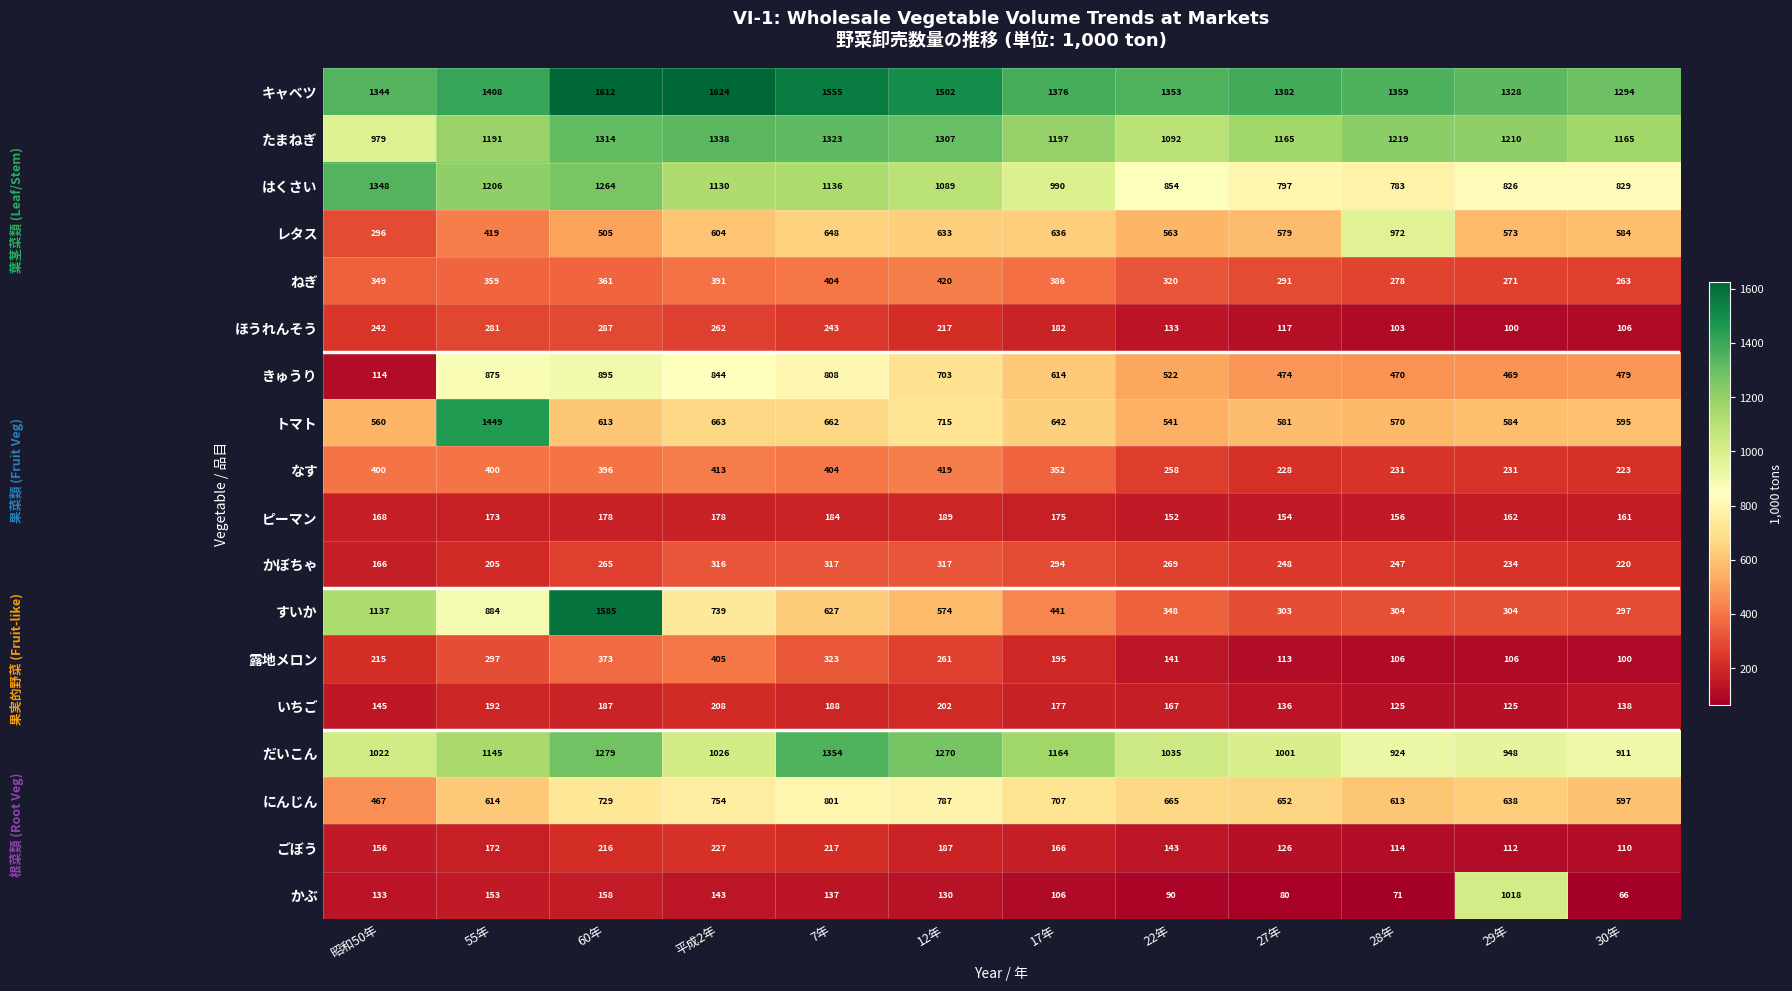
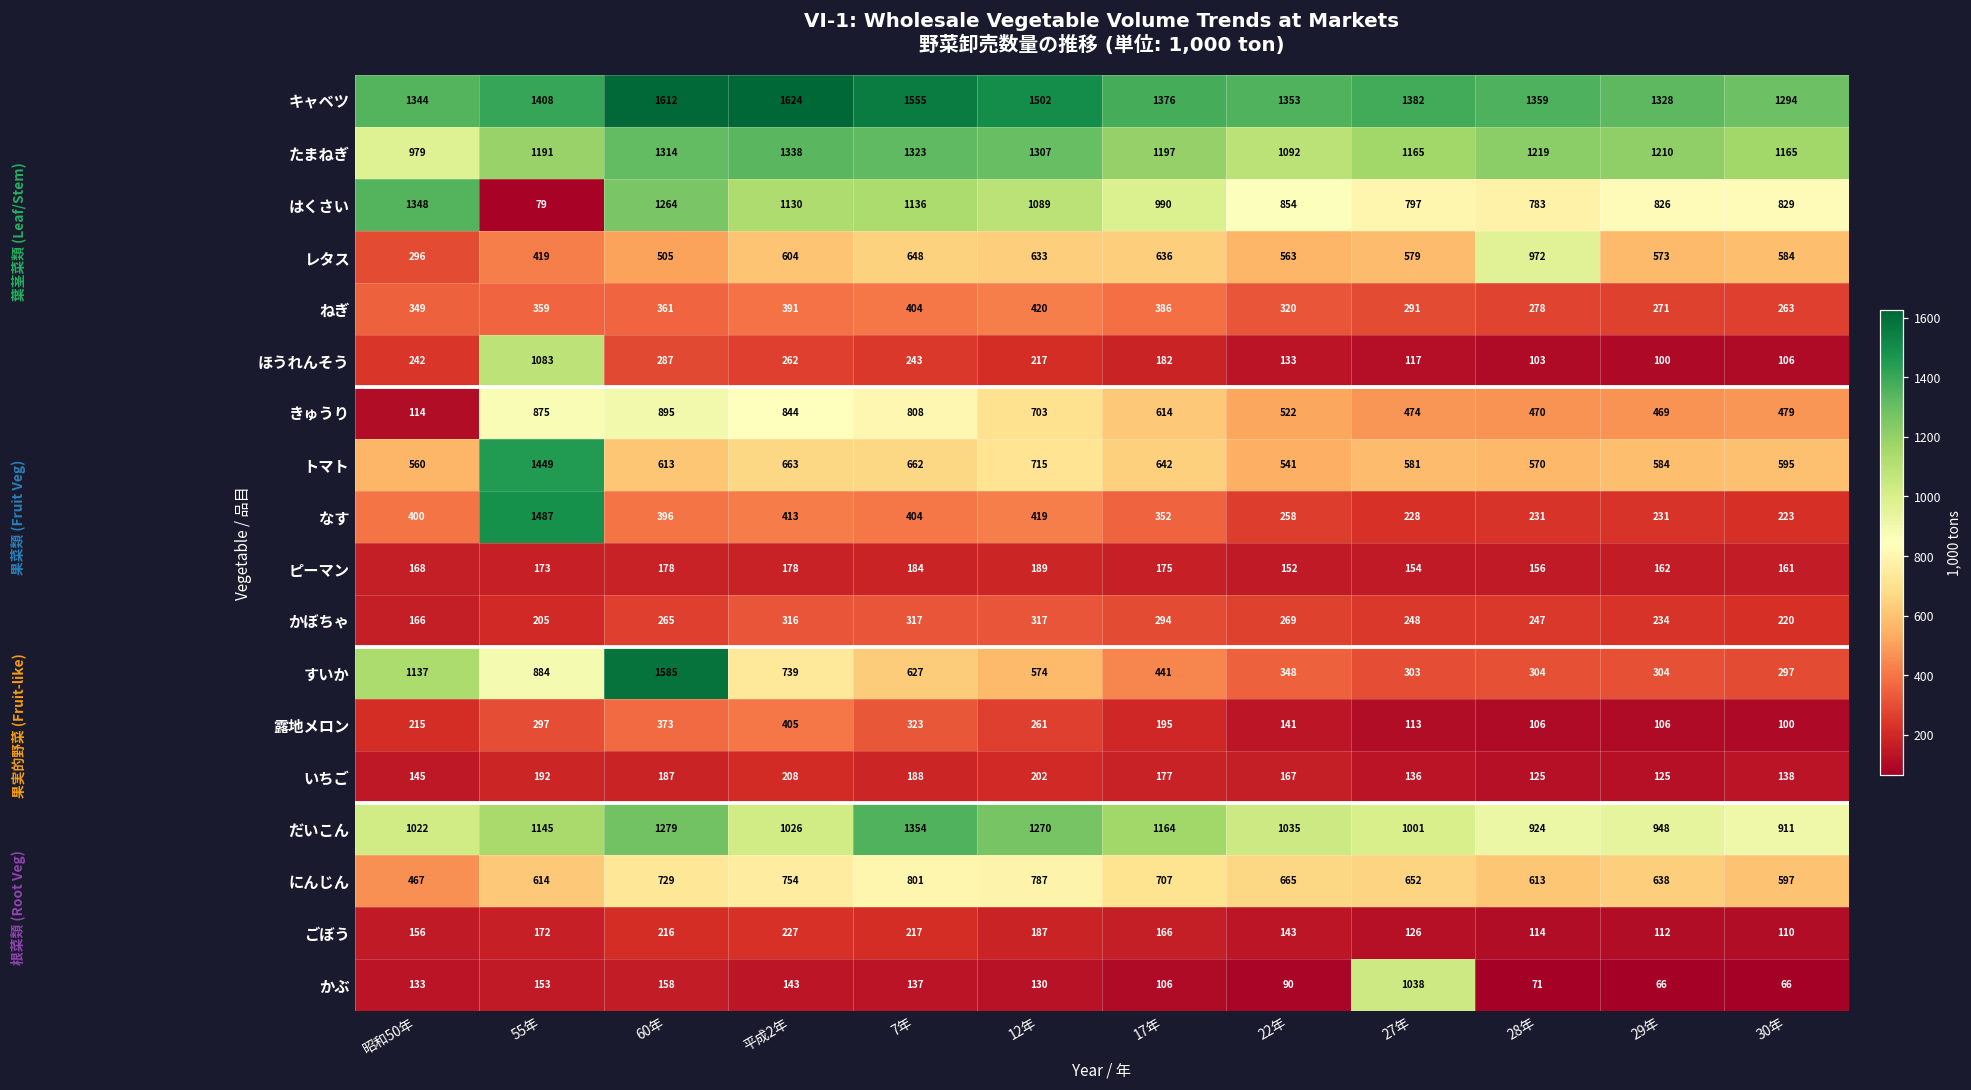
  {
    "はくさい": {
      "昭和50年": 1348,
-     "55年": 1206,
+     "55年": 79,
      "60年": 1264,
      "平成2年": 1130,
      "7年": 1136,
      "12年": 1089,
      "17年": 990,
      "22年": 854,
      "27年": 797,
      "28年": 783,
      "29年": 826,
      "30年": 829
    },
    "ほうれんそう": {
      "昭和50年": 242,
-     "55年": 281,
+     "55年": 1083,
      "60年": 287,
      "平成2年": 262,
      "7年": 243,
      "12年": 217,
      "17年": 182,
      "22年": 133,
      "27年": 117,
      "28年": 103,
      "29年": 100,
      "30年": 106
    },
    "なす": {
      "昭和50年": 400,
-     "55年": 400,
+     "55年": 1487,
      "60年": 396,
      "平成2年": 413,
      "7年": 404,
      "12年": 419,
      "17年": 352,
      "22年": 258,
      "27年": 228,
      "28年": 231,
      "29年": 231,
      "30年": 223
    },
    "かぶ": {
      "昭和50年": 133,
      "55年": 153,
      "60年": 158,
      "平成2年": 143,
      "7年": 137,
      "12年": 130,
      "17年": 106,
      "22年": 90,
-     "27年": 80,
+     "27年": 1038,
      "28年": 71,
-     "29年": 1018,
+     "29年": 66,
      "30年": 66
    }
  }
